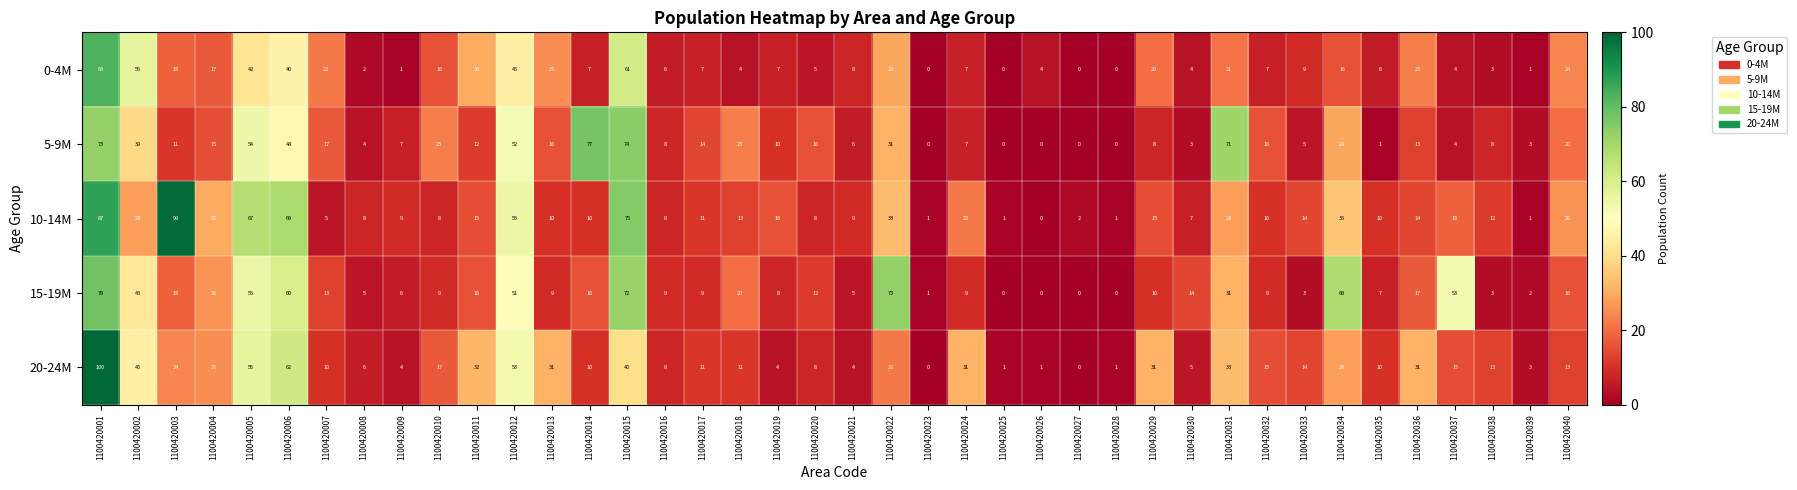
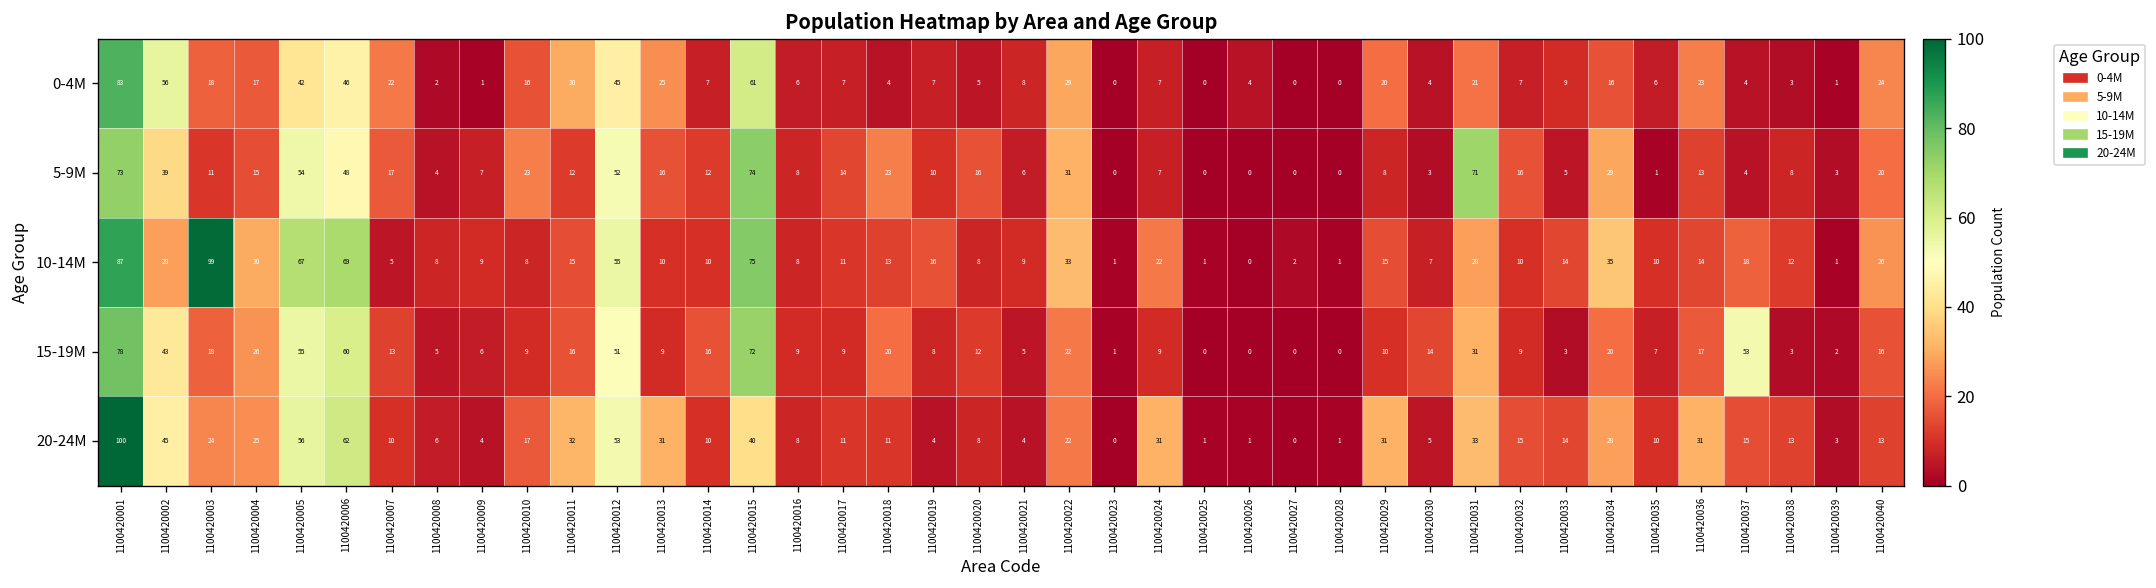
  {
    "0-4M": {
      "1100420001": 83,
      "1100420002": 56,
      "1100420003": 18,
      "1100420004": 17,
      "1100420005": 42,
      "1100420006": 46,
      "1100420007": 22,
      "1100420008": 2,
      "1100420009": 1,
      "1100420010": 16,
      "1100420011": 30,
      "1100420012": 45,
      "1100420013": 25,
      "1100420014": 7,
      "1100420015": 61,
      "1100420016": 6,
      "1100420017": 7,
      "1100420018": 4,
      "1100420019": 7,
      "1100420020": 5,
      "1100420021": 8,
      "1100420022": 29,
      "1100420023": 0,
      "1100420024": 7,
      "1100420025": 0,
      "1100420026": 4,
      "1100420027": 0,
      "1100420028": 0,
      "1100420029": 20,
      "1100420030": 4,
      "1100420031": 21,
      "1100420032": 7,
      "1100420033": 9,
      "1100420034": 16,
      "1100420035": 6,
      "1100420036": 23,
      "1100420037": 4,
      "1100420038": 3,
      "1100420039": 1,
      "1100420040": 24
    },
    "5-9M": {
      "1100420001": 73,
      "1100420002": 39,
      "1100420003": 11,
      "1100420004": 15,
      "1100420005": 54,
      "1100420006": 48,
      "1100420007": 17,
      "1100420008": 4,
      "1100420009": 7,
      "1100420010": 23,
      "1100420011": 12,
      "1100420012": 52,
      "1100420013": 16,
-     "1100420014": 77,
+     "1100420014": 12,
      "1100420015": 74,
      "1100420016": 8,
      "1100420017": 14,
      "1100420018": 23,
      "1100420019": 10,
      "1100420020": 16,
      "1100420021": 6,
      "1100420022": 31,
      "1100420023": 0,
      "1100420024": 7,
      "1100420025": 0,
      "1100420026": 0,
      "1100420027": 0,
      "1100420028": 0,
      "1100420029": 8,
      "1100420030": 3,
      "1100420031": 71,
      "1100420032": 16,
      "1100420033": 5,
      "1100420034": 29,
      "1100420035": 1,
      "1100420036": 13,
      "1100420037": 4,
      "1100420038": 8,
      "1100420039": 3,
      "1100420040": 20
    },
    "10-14M": {
      "1100420001": 87,
      "1100420002": 28,
      "1100420003": 99,
      "1100420004": 30,
      "1100420005": 67,
      "1100420006": 69,
      "1100420007": 5,
      "1100420008": 8,
      "1100420009": 9,
      "1100420010": 8,
      "1100420011": 15,
      "1100420012": 55,
      "1100420013": 10,
      "1100420014": 10,
      "1100420015": 75,
      "1100420016": 8,
      "1100420017": 11,
      "1100420018": 13,
      "1100420019": 16,
      "1100420020": 8,
      "1100420021": 9,
      "1100420022": 33,
      "1100420023": 1,
      "1100420024": 22,
      "1100420025": 1,
      "1100420026": 0,
      "1100420027": 2,
      "1100420028": 1,
      "1100420029": 15,
      "1100420030": 7,
      "1100420031": 28,
      "1100420032": 10,
      "1100420033": 14,
      "1100420034": 35,
      "1100420035": 10,
      "1100420036": 14,
      "1100420037": 18,
      "1100420038": 12,
      "1100420039": 1,
      "1100420040": 26
    },
    "15-19M": {
      "1100420001": 78,
      "1100420002": 43,
      "1100420003": 18,
      "1100420004": 26,
      "1100420005": 55,
      "1100420006": 60,
      "1100420007": 13,
      "1100420008": 5,
      "1100420009": 6,
      "1100420010": 9,
      "1100420011": 16,
      "1100420012": 51,
      "1100420013": 9,
      "1100420014": 16,
      "1100420015": 72,
      "1100420016": 9,
      "1100420017": 9,
      "1100420018": 20,
      "1100420019": 8,
      "1100420020": 12,
      "1100420021": 5,
-     "1100420022": 73,
+     "1100420022": 22,
      "1100420023": 1,
      "1100420024": 9,
      "1100420025": 0,
      "1100420026": 0,
      "1100420027": 0,
      "1100420028": 0,
      "1100420029": 10,
      "1100420030": 14,
      "1100420031": 31,
      "1100420032": 9,
      "1100420033": 3,
-     "1100420034": 68,
+     "1100420034": 20,
      "1100420035": 7,
      "1100420036": 17,
      "1100420037": 53,
      "1100420038": 3,
      "1100420039": 2,
      "1100420040": 16
    },
    "20-24M": {
      "1100420001": 100,
      "1100420002": 45,
      "1100420003": 24,
      "1100420004": 25,
      "1100420005": 56,
      "1100420006": 62,
      "1100420007": 10,
      "1100420008": 6,
      "1100420009": 4,
      "1100420010": 17,
      "1100420011": 32,
      "1100420012": 53,
      "1100420013": 31,
      "1100420014": 10,
      "1100420015": 40,
      "1100420016": 8,
      "1100420017": 11,
      "1100420018": 11,
      "1100420019": 4,
      "1100420020": 8,
      "1100420021": 4,
      "1100420022": 22,
      "1100420023": 0,
      "1100420024": 31,
      "1100420025": 1,
      "1100420026": 1,
      "1100420027": 0,
      "1100420028": 1,
      "1100420029": 31,
      "1100420030": 5,
      "1100420031": 33,
      "1100420032": 15,
      "1100420033": 14,
      "1100420034": 28,
      "1100420035": 10,
      "1100420036": 31,
      "1100420037": 15,
      "1100420038": 13,
      "1100420039": 3,
      "1100420040": 13
    }
  }
